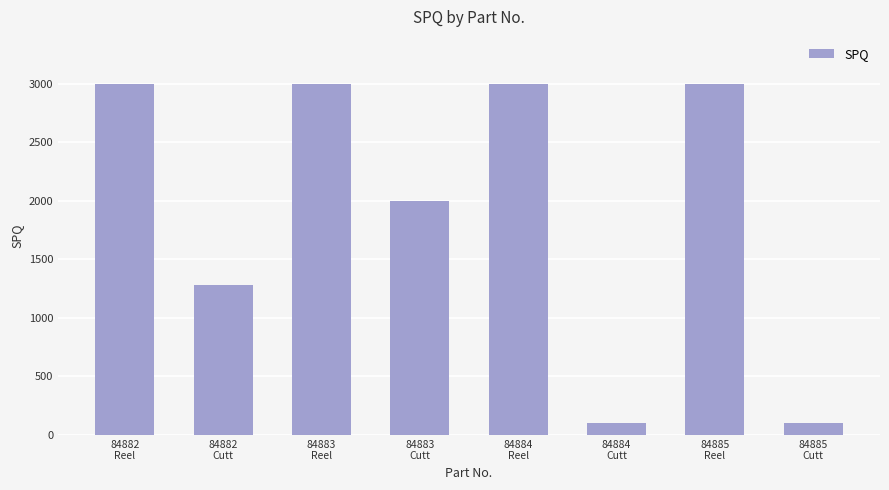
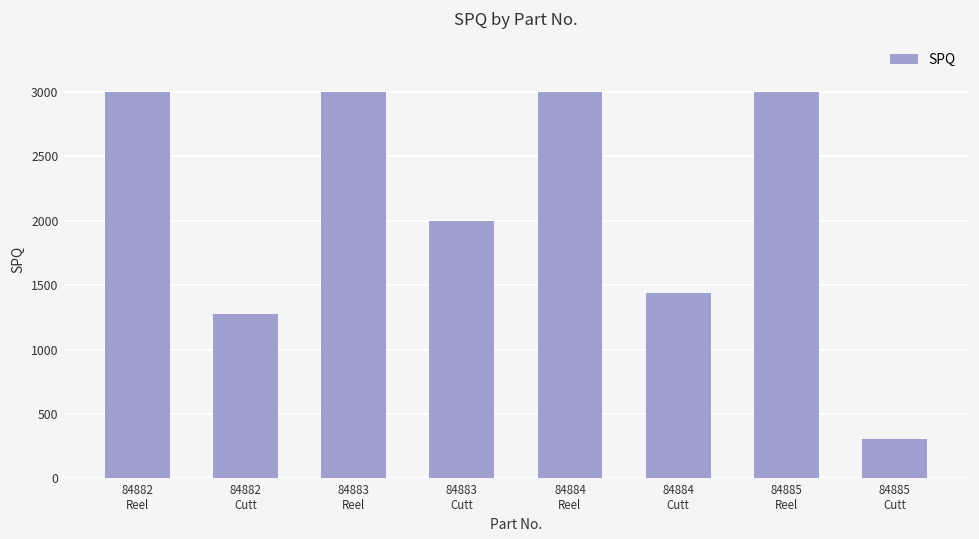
  {
    "84882 Reel": 3000,
    "84882 Cutt": 1280,
    "84883 Reel": 3000,
    "84883 Cutt": 2000,
    "84884 Reel": 3000,
-   "84884 Cutt": 100,
+   "84884 Cutt": 1440,
    "84885 Reel": 3000,
-   "84885 Cutt": 100
+   "84885 Cutt": 300
  }
